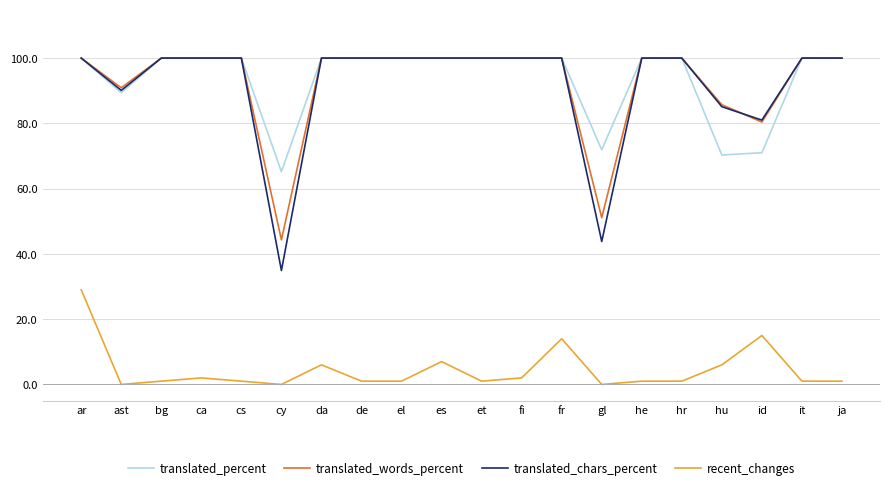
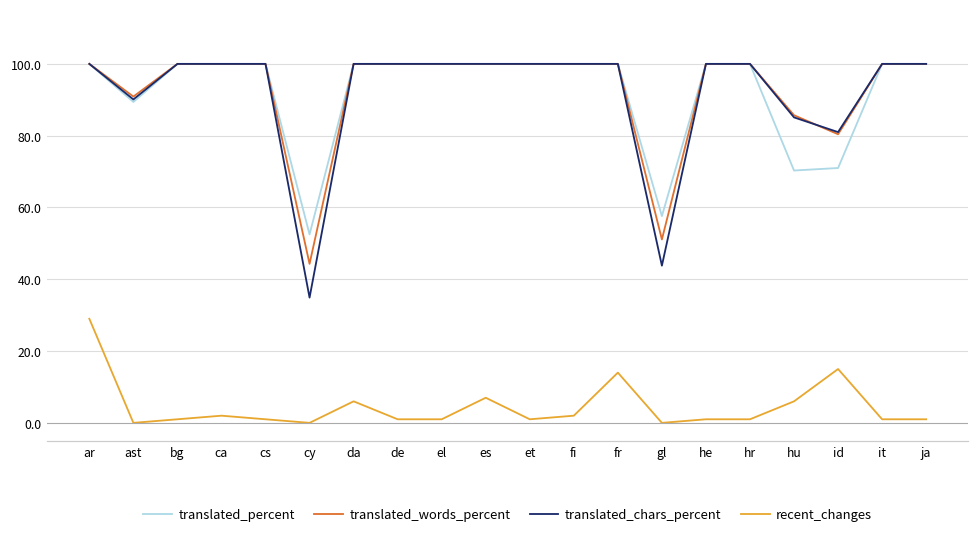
  {
    "translated_percent": {
-     "cy": 65,
-     "gl": 72,
+     "cy": 53,
+     "gl": 58,
      "hu": 70,
      "id": 71
    },
    "translated_chars_percent": {
      "cy": 35,
      "gl": 44
    }
  }
